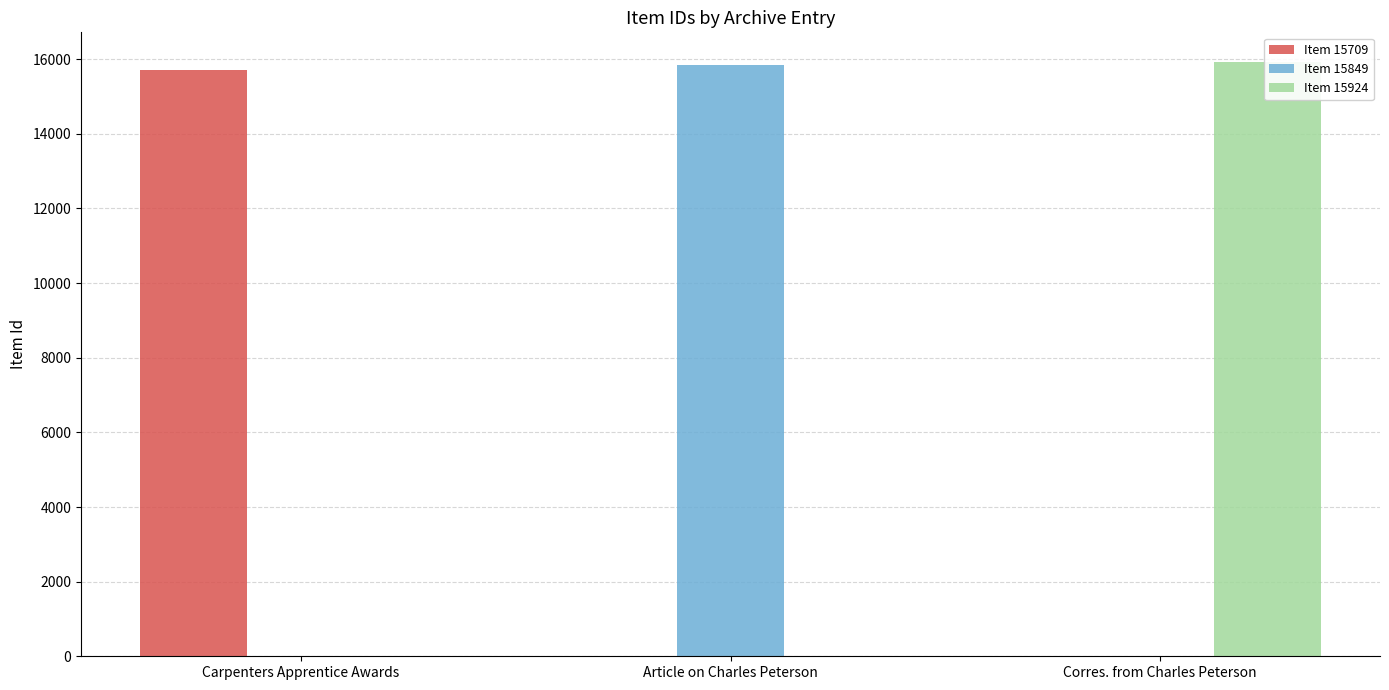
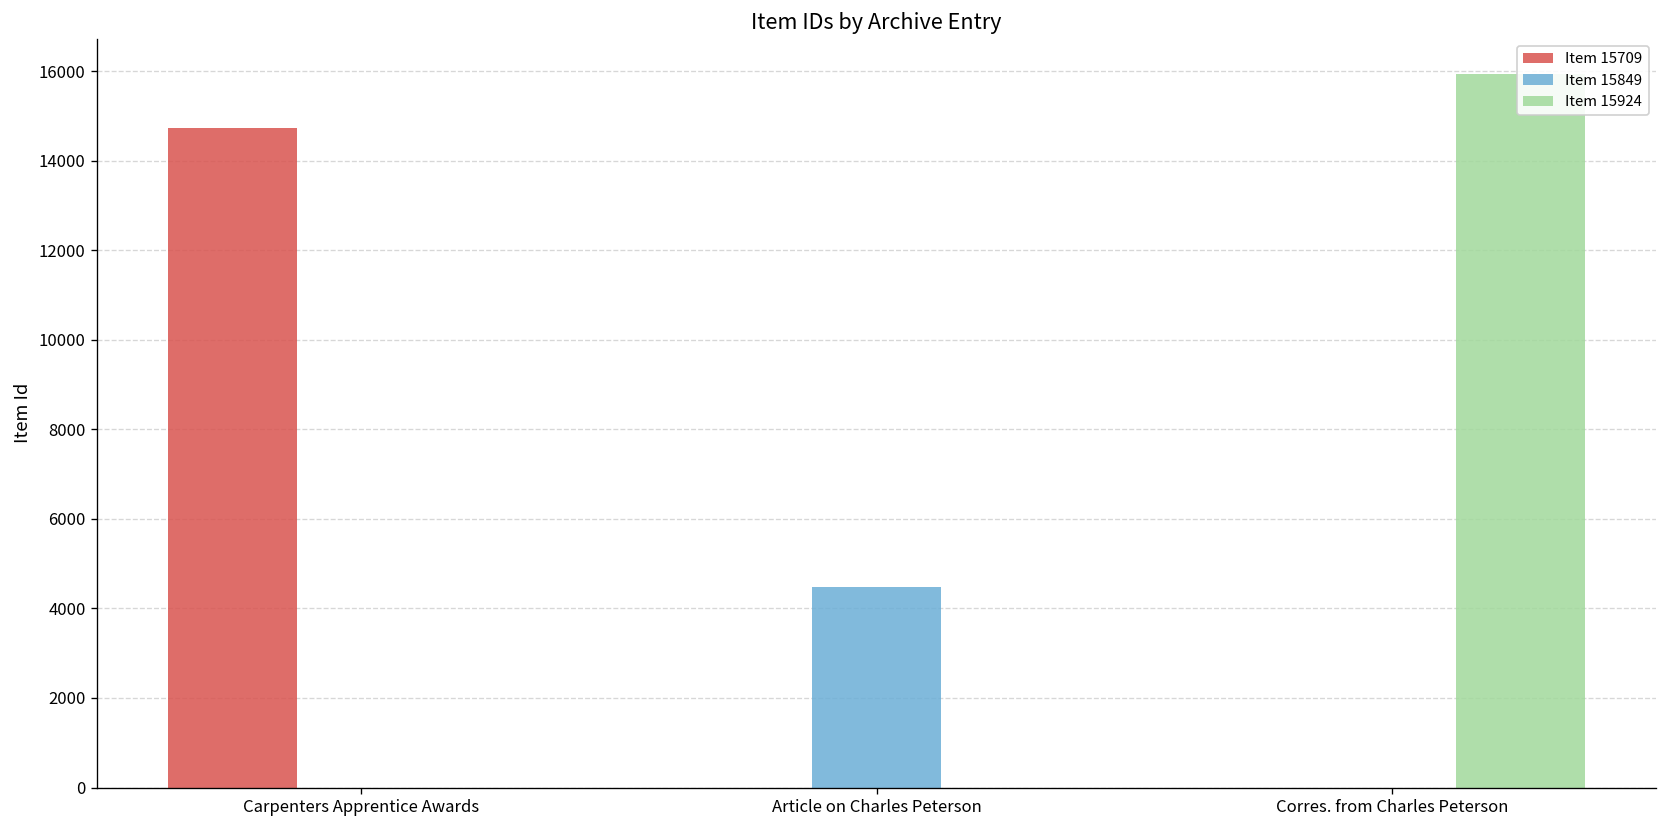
  {
    "Item 15709": {
-     "Carpenters Apprentice Awards": 15700,
+     "Carpenters Apprentice Awards": 14700,
      "Article on Charles Peterson": 0,
      "Corres. from Charles Peterson": 0
    },
    "Item 15849": {
      "Carpenters Apprentice Awards": 0,
-     "Article on Charles Peterson": 15800,
+     "Article on Charles Peterson": 4500,
      "Corres. from Charles Peterson": 0
    },
    "Item 15924": {
      "Carpenters Apprentice Awards": 0,
      "Article on Charles Peterson": 0
    }
  }
